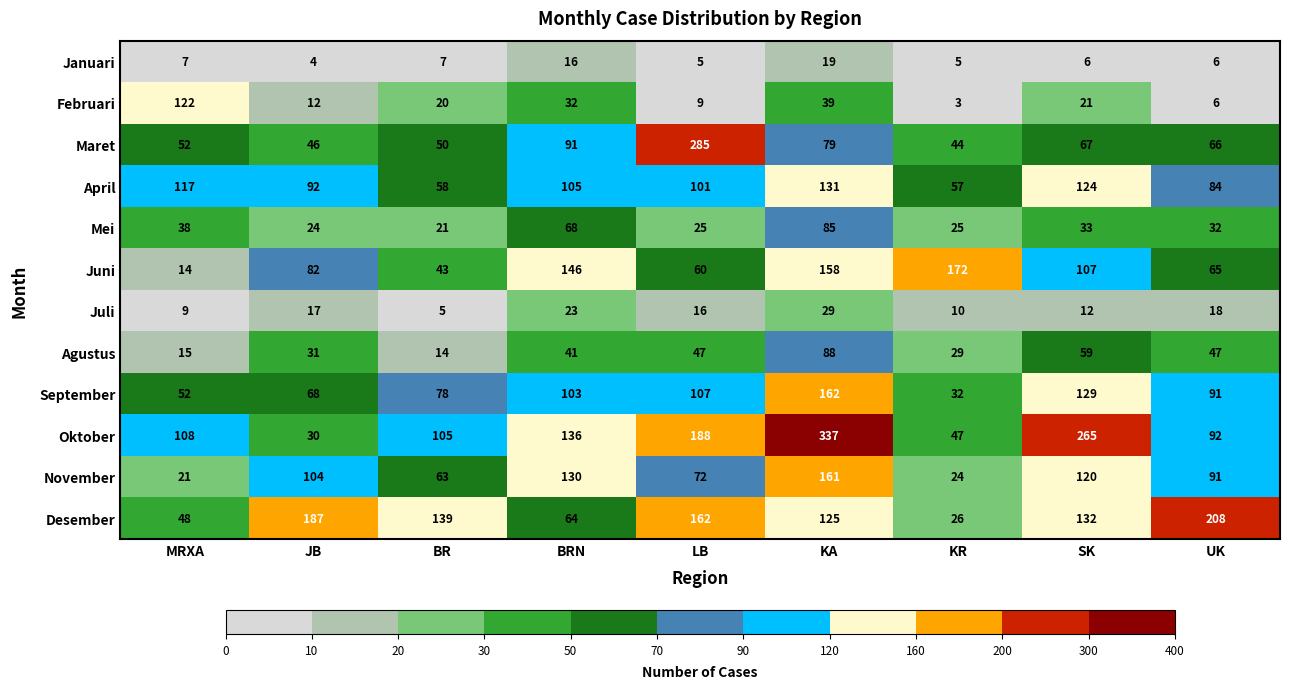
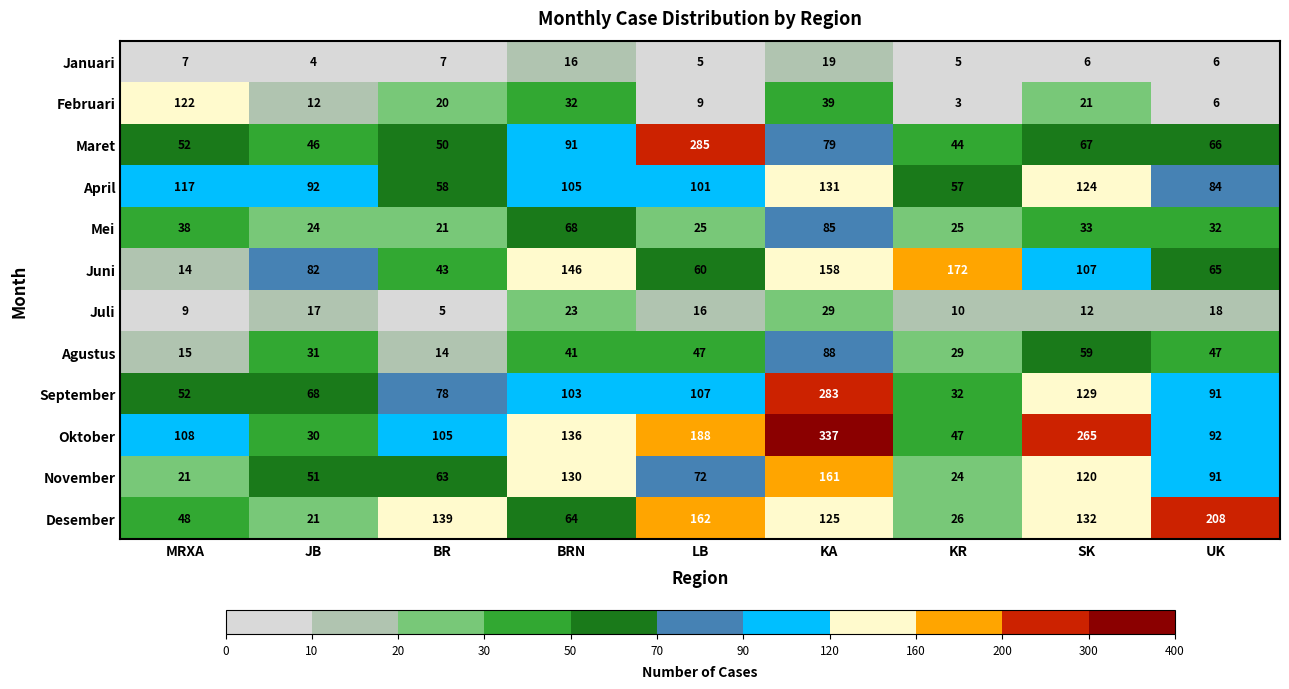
  {
    "Januari": {
      "MRXA": 7,
      "JB": 4,
      "BR": 7,
      "BRN": 16,
      "LB": 5,
      "KA": 19,
      "KR": 5,
      "SK": 6,
      "UK": 6
    },
    "Februari": {
      "MRXA": 122,
      "JB": 12,
      "BR": 20,
      "BRN": 32,
      "LB": 9,
      "KA": 39,
      "KR": 3,
      "SK": 21,
      "UK": 6
    },
    "Maret": {
      "MRXA": 52,
      "JB": 46,
      "BR": 50,
      "BRN": 91,
      "LB": 285,
      "KA": 79,
      "KR": 44,
      "SK": 67,
      "UK": 66
    },
    "April": {
      "MRXA": 117,
      "JB": 92,
      "BR": 58,
      "BRN": 105,
      "LB": 101,
      "KA": 131,
      "KR": 57,
      "SK": 124,
      "UK": 84
    },
    "Mei": {
      "MRXA": 38,
      "JB": 24,
      "BR": 21,
      "BRN": 68,
      "LB": 25,
      "KA": 85,
      "KR": 25,
      "SK": 33,
      "UK": 32
    },
    "Juni": {
      "MRXA": 14,
      "JB": 82,
      "BR": 43,
      "BRN": 146,
      "LB": 60,
      "KA": 158,
      "KR": 172,
      "SK": 107,
      "UK": 65
    },
    "Juli": {
      "MRXA": 9,
      "JB": 17,
      "BR": 5,
      "BRN": 23,
      "LB": 16,
      "KA": 29,
      "KR": 10,
      "SK": 12,
      "UK": 18
    },
    "Agustus": {
      "MRXA": 15,
      "JB": 31,
      "BR": 14,
      "BRN": 41,
      "LB": 47,
      "KA": 88,
      "KR": 29,
      "SK": 59,
      "UK": 47
    },
    "September": {
      "MRXA": 52,
      "JB": 68,
      "BR": 78,
      "BRN": 103,
      "LB": 107,
-     "KA": 162,
+     "KA": 283,
      "KR": 32,
      "SK": 129,
      "UK": 91
    },
    "Oktober": {
      "MRXA": 108,
      "JB": 30,
      "BR": 105,
      "BRN": 136,
      "LB": 188,
      "KA": 337,
      "KR": 47,
      "SK": 265,
      "UK": 92
    },
    "November": {
      "MRXA": 21,
-     "JB": 104,
+     "JB": 51,
      "BR": 63,
      "BRN": 130,
      "LB": 72,
      "KA": 161,
      "KR": 24,
      "SK": 120,
      "UK": 91
    },
    "Desember": {
      "MRXA": 48,
-     "JB": 187,
+     "JB": 21,
      "BR": 139,
      "BRN": 64,
      "LB": 162,
      "KA": 125,
      "KR": 26,
      "SK": 132,
      "UK": 208
    }
  }
